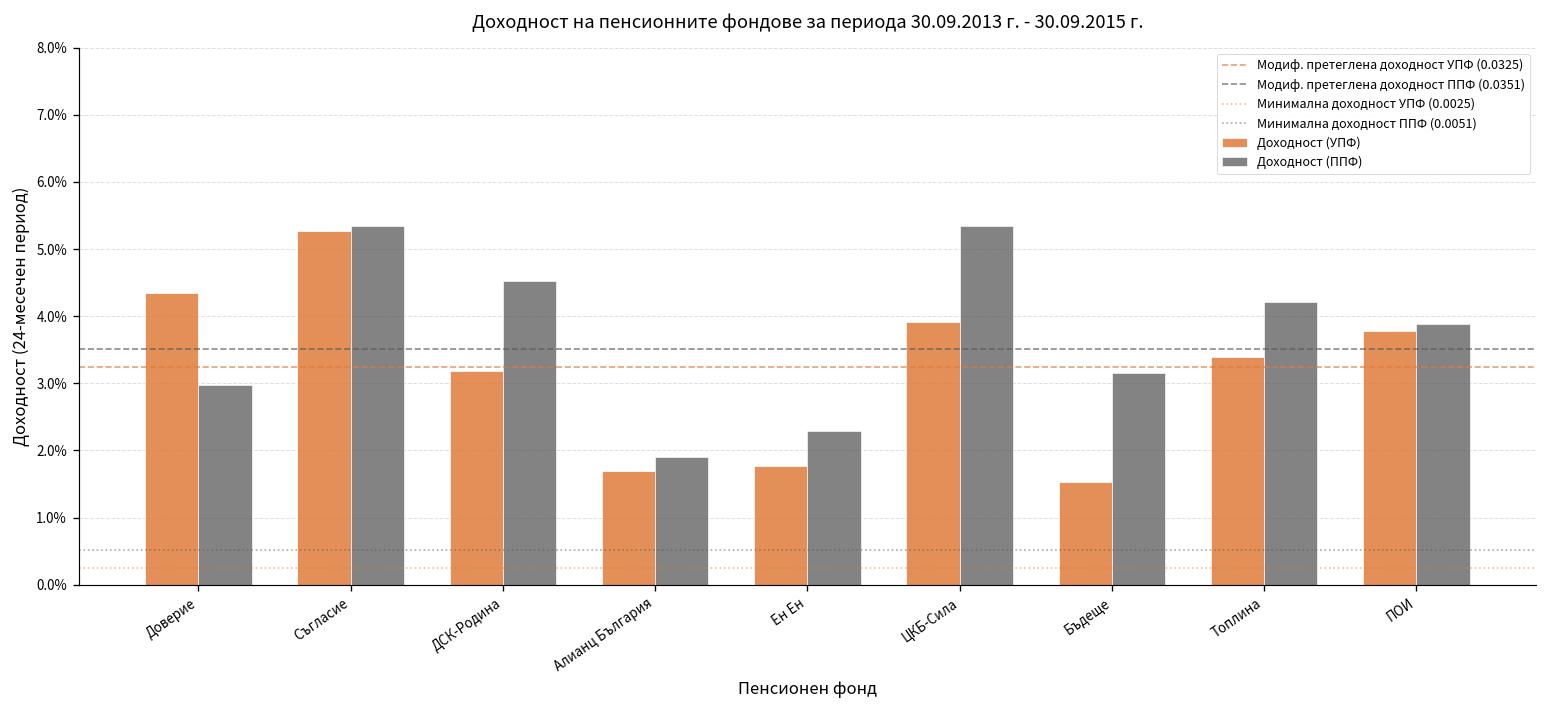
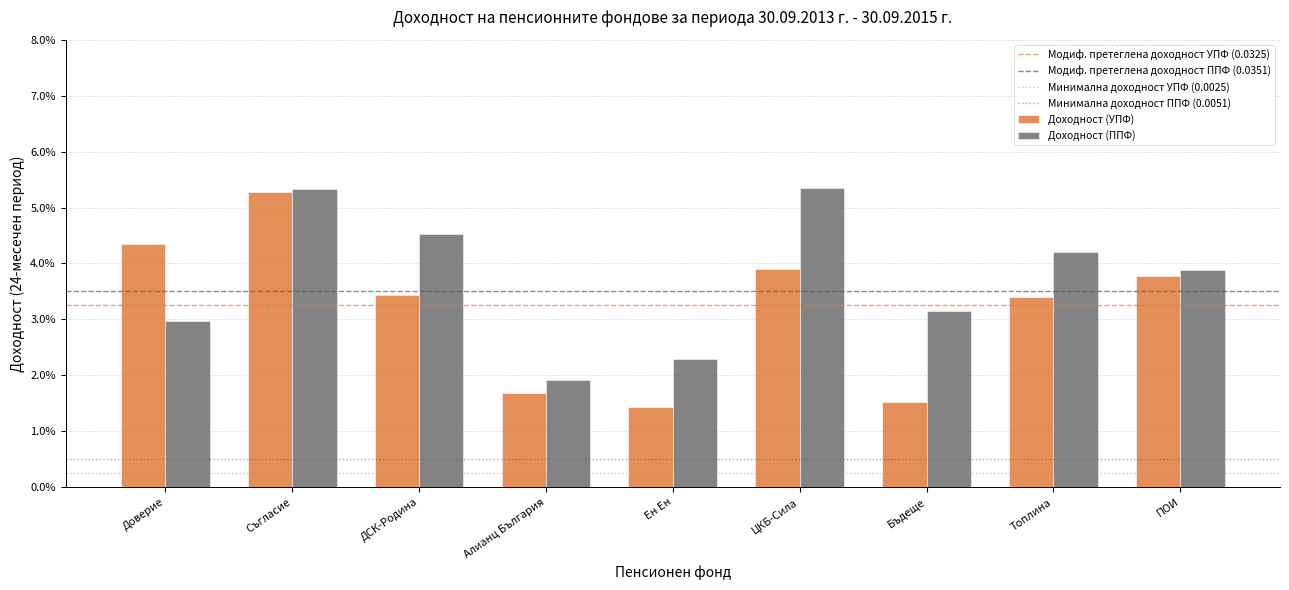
  {
    "Доходност (УПФ)": {
      "Доверие": "4.3%",
      "Съгласие": "5.3%",
-     "ДСК-Родина": "3.2%",
+     "ДСК-Родина": "3.4%",
      "Алианц България": "1.7%",
-     "Ен Ен": "1.8%",
+     "Ен Ен": "1.4%",
      "ЦКБ-Сила": "3.9%",
      "Бъдеще": "1.5%",
      "Топлина": "3.4%",
      "ПОИ": "3.8%"
    },
    "Доходност (ППФ)": {
      "Доверие": "3.0%",
      "Съгласие": "5.3%",
      "ДСК-Родина": "4.5%",
      "Алианц България": "1.9%",
      "Ен Ен": "2.3%",
      "ЦКБ-Сила": "5.3%",
      "Бъдеще": "3.2%",
      "Топлина": "4.2%",
      "ПОИ": "3.9%"
    }
  }
